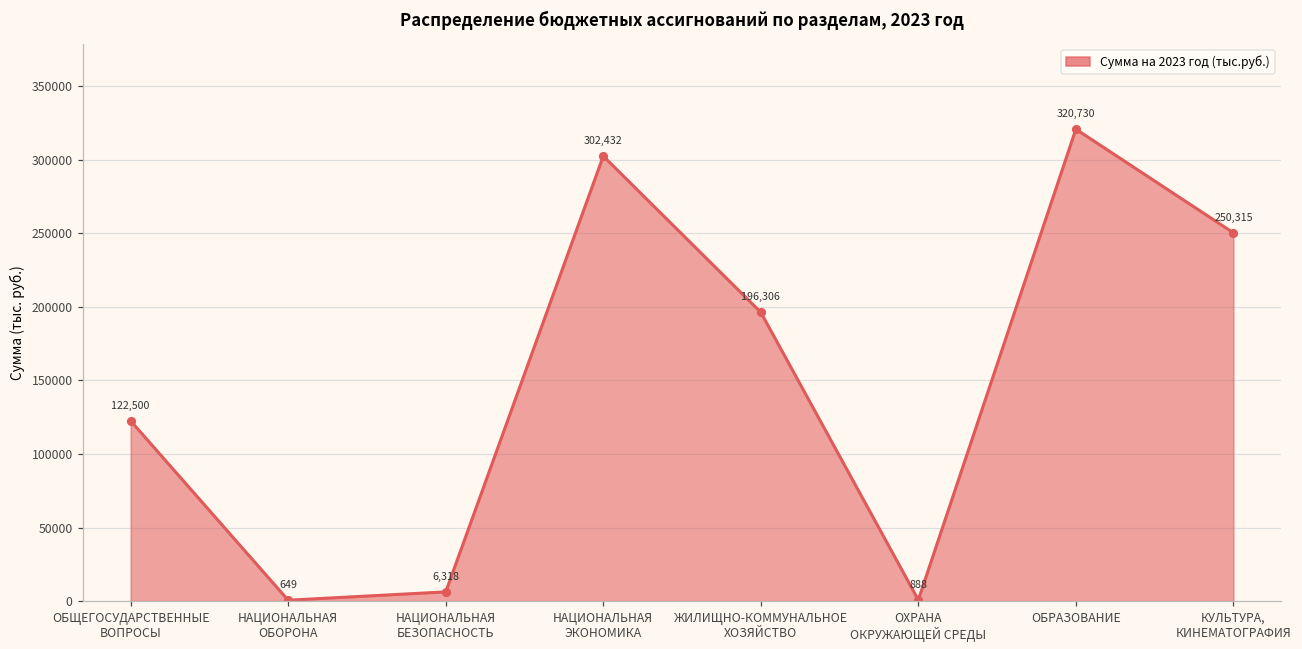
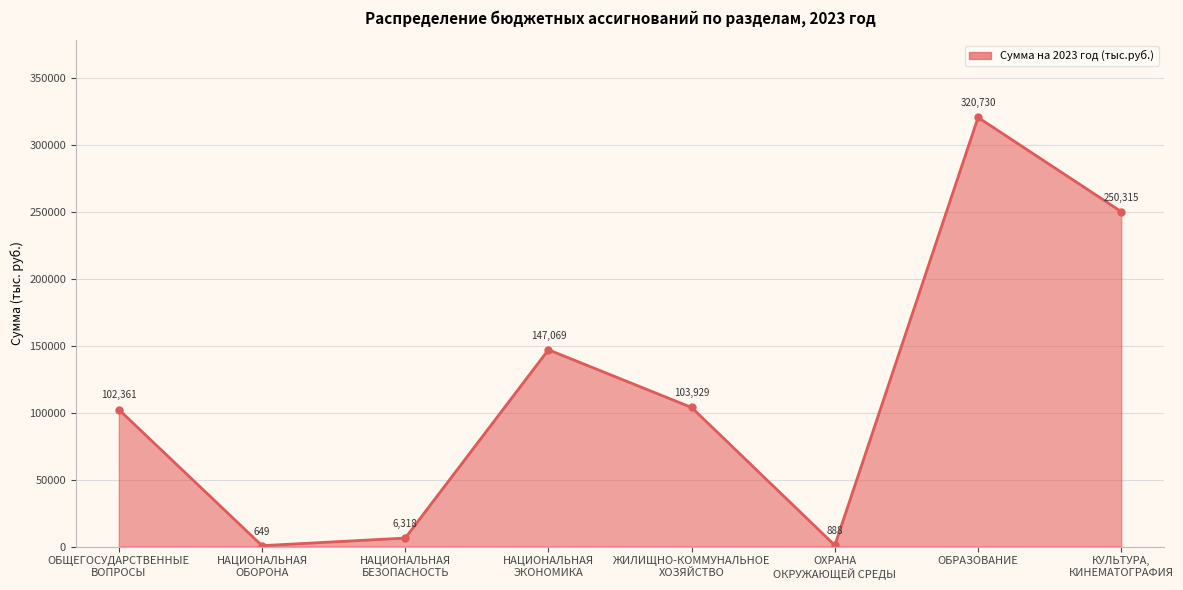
  {
-   "ОБЩЕГОСУДАРСТВЕННЫЕ ВОПРОСЫ": "122,500",
+   "ОБЩЕГОСУДАРСТВЕННЫЕ ВОПРОСЫ": "102,361",
    "НАЦИОНАЛЬНАЯ ОБОРОНА": "649",
    "НАЦИОНАЛЬНАЯ БЕЗОПАСНОСТЬ": "6,318",
-   "НАЦИОНАЛЬНАЯ ЭКОНОМИКА": "302,432",
-   "ЖИЛИЩНО-КОММУНАЛЬНОЕ ХОЗЯЙСТВО": "196,306",
+   "НАЦИОНАЛЬНАЯ ЭКОНОМИКА": "147,069",
+   "ЖИЛИЩНО-КОММУНАЛЬНОЕ ХОЗЯЙСТВО": "103,929",
    "ОХРАНА ОКРУЖАЮЩЕЙ СРЕДЫ": "888",
    "ОБРАЗОВАНИЕ": "320,730",
    "КУЛЬТУРА, КИНЕМАТОГРАФИЯ": "250,315"
  }
